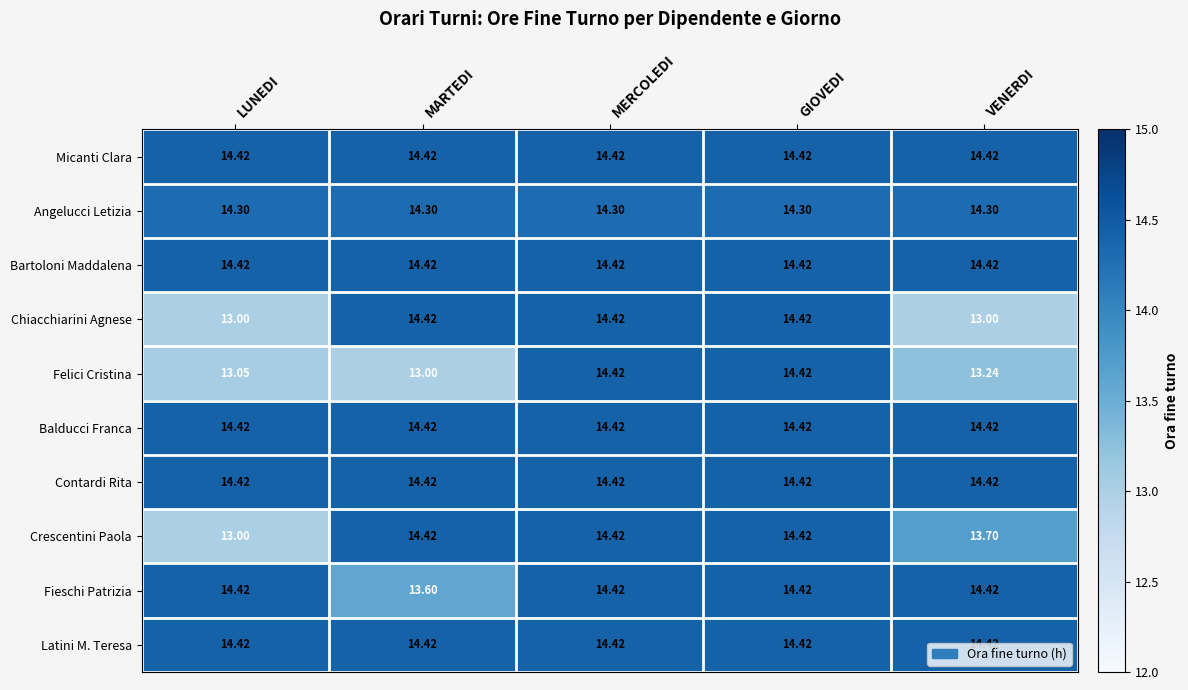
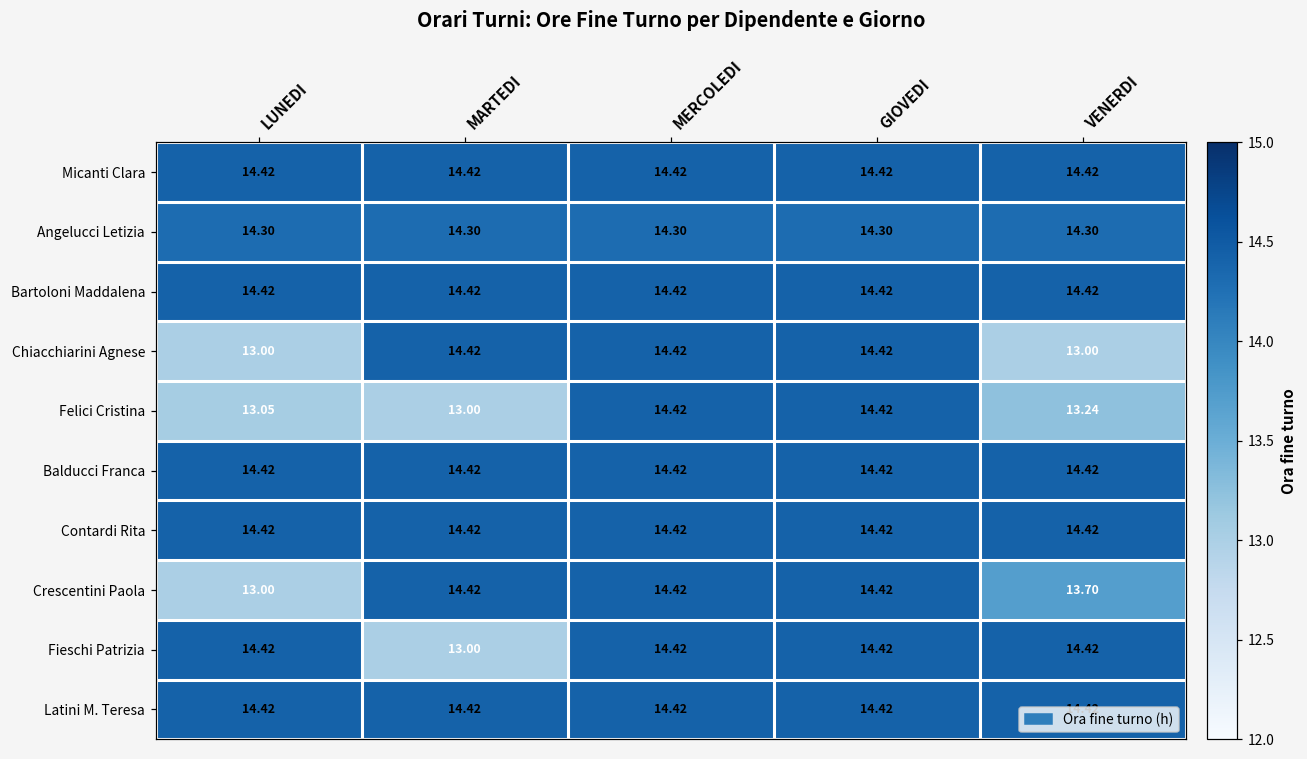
  {
    "Micanti Clara": {
      "LUNEDI": 14.42,
      "MARTEDI": 14.42,
      "MERCOLEDI": 14.42,
      "GIOVEDI": 14.42,
      "VENERDI": 14.42
    },
    "Angelucci Letizia": {
      "LUNEDI": 14.30,
      "MARTEDI": 14.30,
      "MERCOLEDI": 14.30,
      "GIOVEDI": 14.30,
      "VENERDI": 14.30
    },
    "Bartoloni Maddalena": {
      "LUNEDI": 14.42,
      "MARTEDI": 14.42,
      "MERCOLEDI": 14.42,
      "GIOVEDI": 14.42,
      "VENERDI": 14.42
    },
    "Chiacchiarini Agnese": {
      "LUNEDI": 13.00,
      "MARTEDI": 14.42,
      "MERCOLEDI": 14.42,
      "GIOVEDI": 14.42,
      "VENERDI": 13.00
    },
    "Felici Cristina": {
      "LUNEDI": 13.05,
      "MARTEDI": 13.00,
      "MERCOLEDI": 14.42,
      "GIOVEDI": 14.42,
      "VENERDI": 13.24
    },
    "Balducci Franca": {
      "LUNEDI": 14.42,
      "MARTEDI": 14.42,
      "MERCOLEDI": 14.42,
      "GIOVEDI": 14.42,
      "VENERDI": 14.42
    },
    "Contardi Rita": {
      "LUNEDI": 14.42,
      "MARTEDI": 14.42,
      "MERCOLEDI": 14.42,
      "GIOVEDI": 14.42,
      "VENERDI": 14.42
    },
    "Crescentini Paola": {
      "LUNEDI": 13.00,
      "MARTEDI": 14.42,
      "MERCOLEDI": 14.42,
      "GIOVEDI": 14.42,
      "VENERDI": 13.70
    },
    "Fieschi Patrizia": {
      "LUNEDI": 14.42,
-     "MARTEDI": 13.60,
+     "MARTEDI": 13.00,
      "MERCOLEDI": 14.42,
      "GIOVEDI": 14.42,
      "VENERDI": 14.42
    },
    "Latini M. Teresa": {
      "LUNEDI": 14.42,
      "MARTEDI": 14.42,
      "MERCOLEDI": 14.42,
      "GIOVEDI": 14.42
    }
  }
